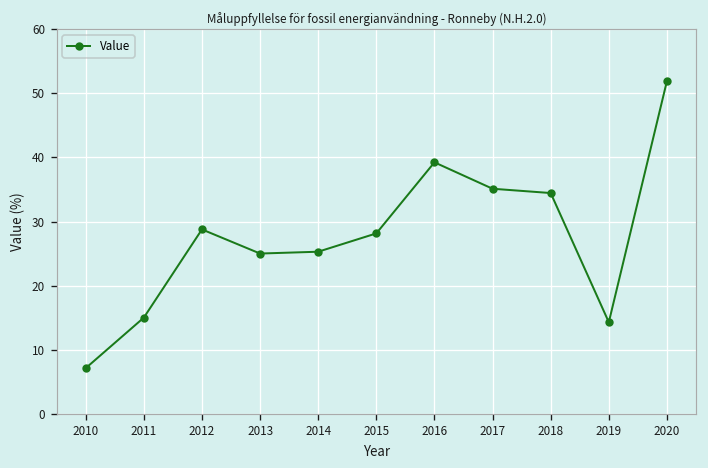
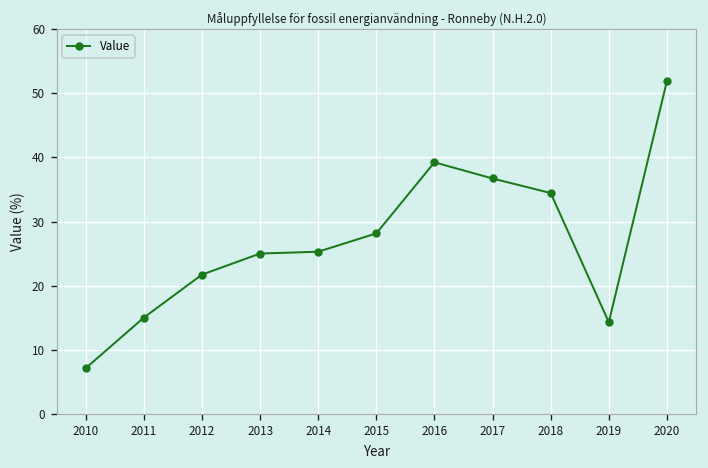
  {
    "2010": 7,
    "2011": 15,
-   "2012": 29,
+   "2012": 22,
    "2013": 25,
    "2014": 25,
    "2015": 28,
    "2016": 39,
-   "2017": 35,
+   "2017": 37,
    "2018": 34,
    "2019": 14,
    "2020": 52
  }
